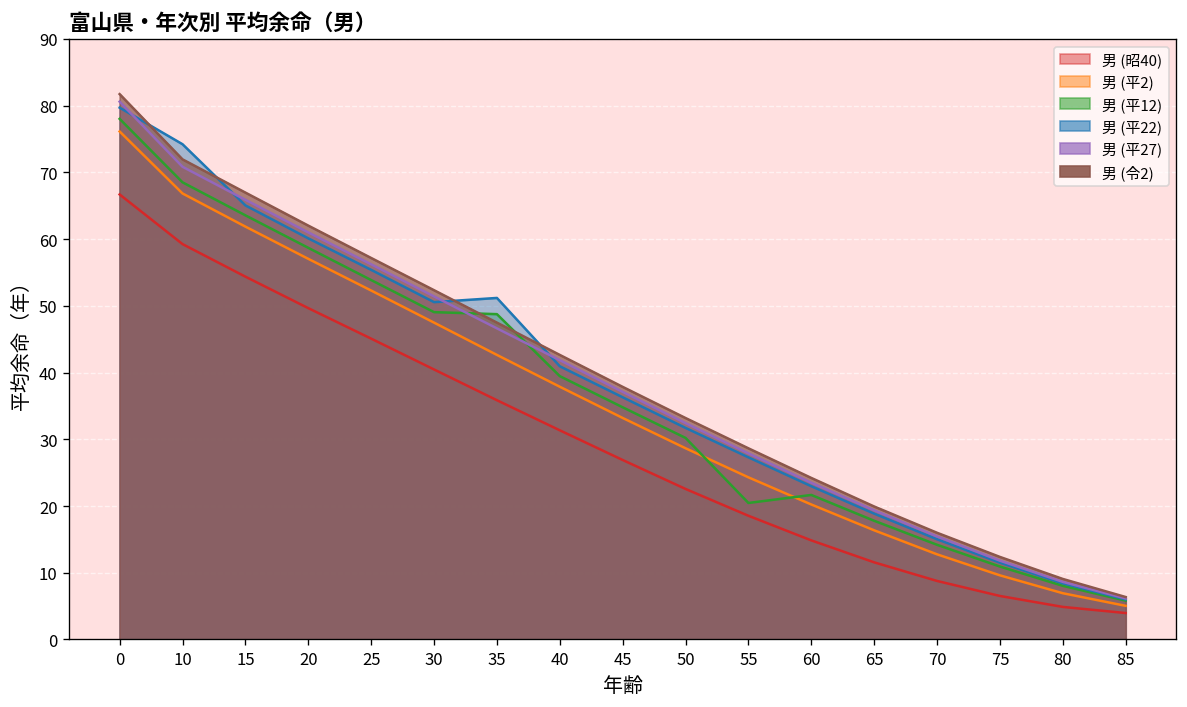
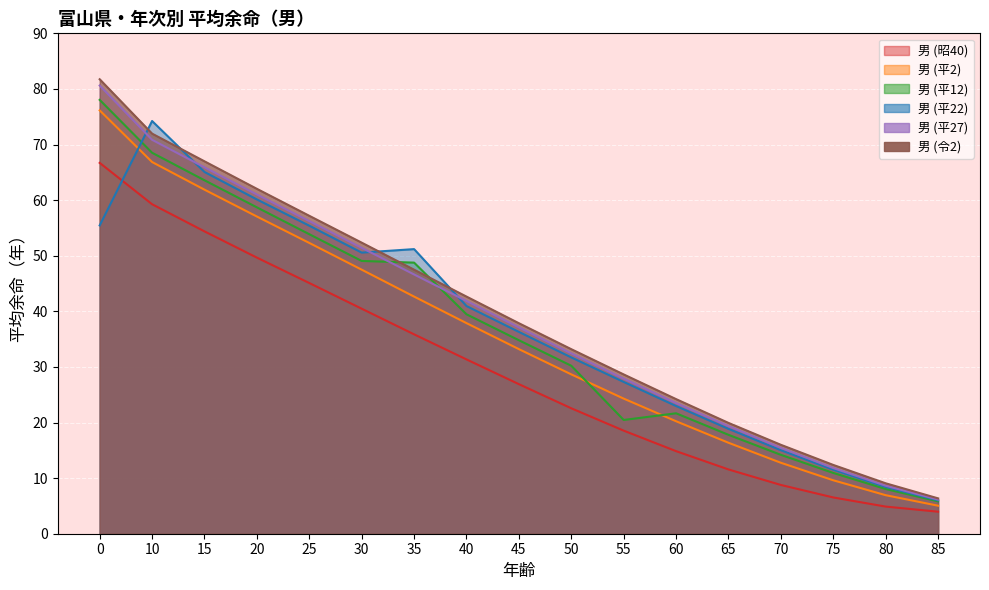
  {
    "男 (平12)": {
      "0": 78,
      "10": 69,
      "15": 64,
      "20": 59,
      "25": 54,
      "30": 49,
      "35": 49,
      "40": 39,
      "45": 35,
      "50": 30,
      "55": 20,
      "60": 22,
      "65": 18,
      "70": 14,
      "75": 11
    },
    "男 (平22)": {
-     "0": 80,
+     "0": 55,
      "10": 74,
      "15": 65,
      "20": 60,
      "25": 55,
      "30": 51,
      "35": 51,
      "40": 41,
      "45": 36,
      "50": 32,
      "55": 27,
      "60": 23,
      "65": 19
    },
    "男 (平27)": {
      "0": 81,
      "10": 71,
      "15": 66,
      "20": 61,
      "25": 56,
      "30": 51,
      "35": 47,
      "40": 42,
      "45": 37,
      "50": 32,
      "55": 28,
      "60": 23,
      "65": 19
    },
    "男 (令2)": {
      "0": 82,
      "10": 72,
      "15": 67,
      "20": 62,
      "25": 57,
      "30": 52,
      "35": 47,
      "40": 43,
      "45": 38,
      "50": 33,
      "55": 29,
      "60": 24,
      "65": 20,
      "70": 16,
      "75": 12
    }
  }
